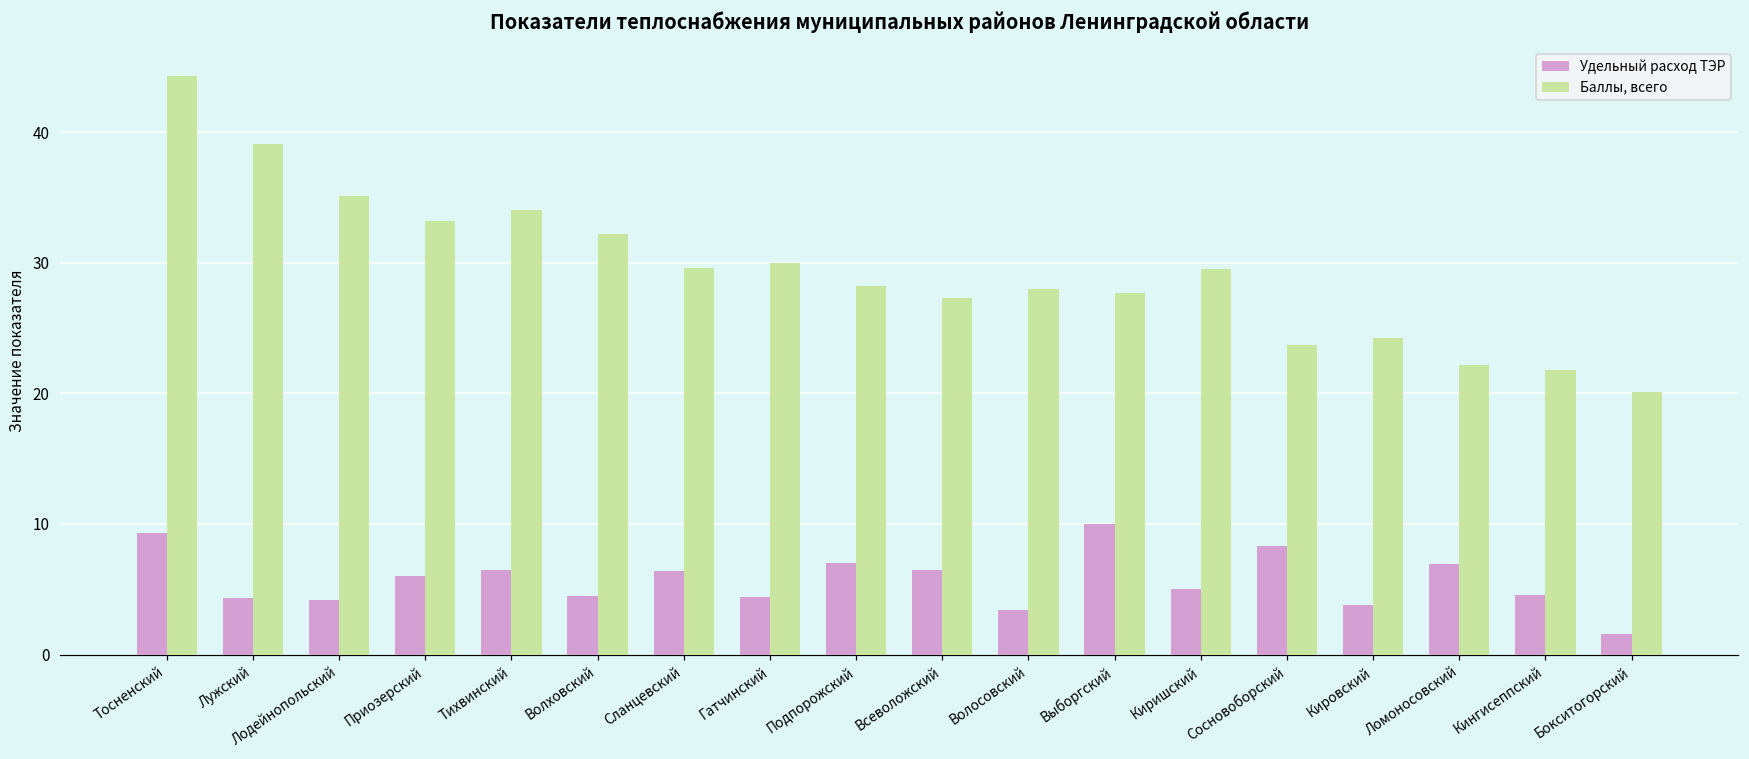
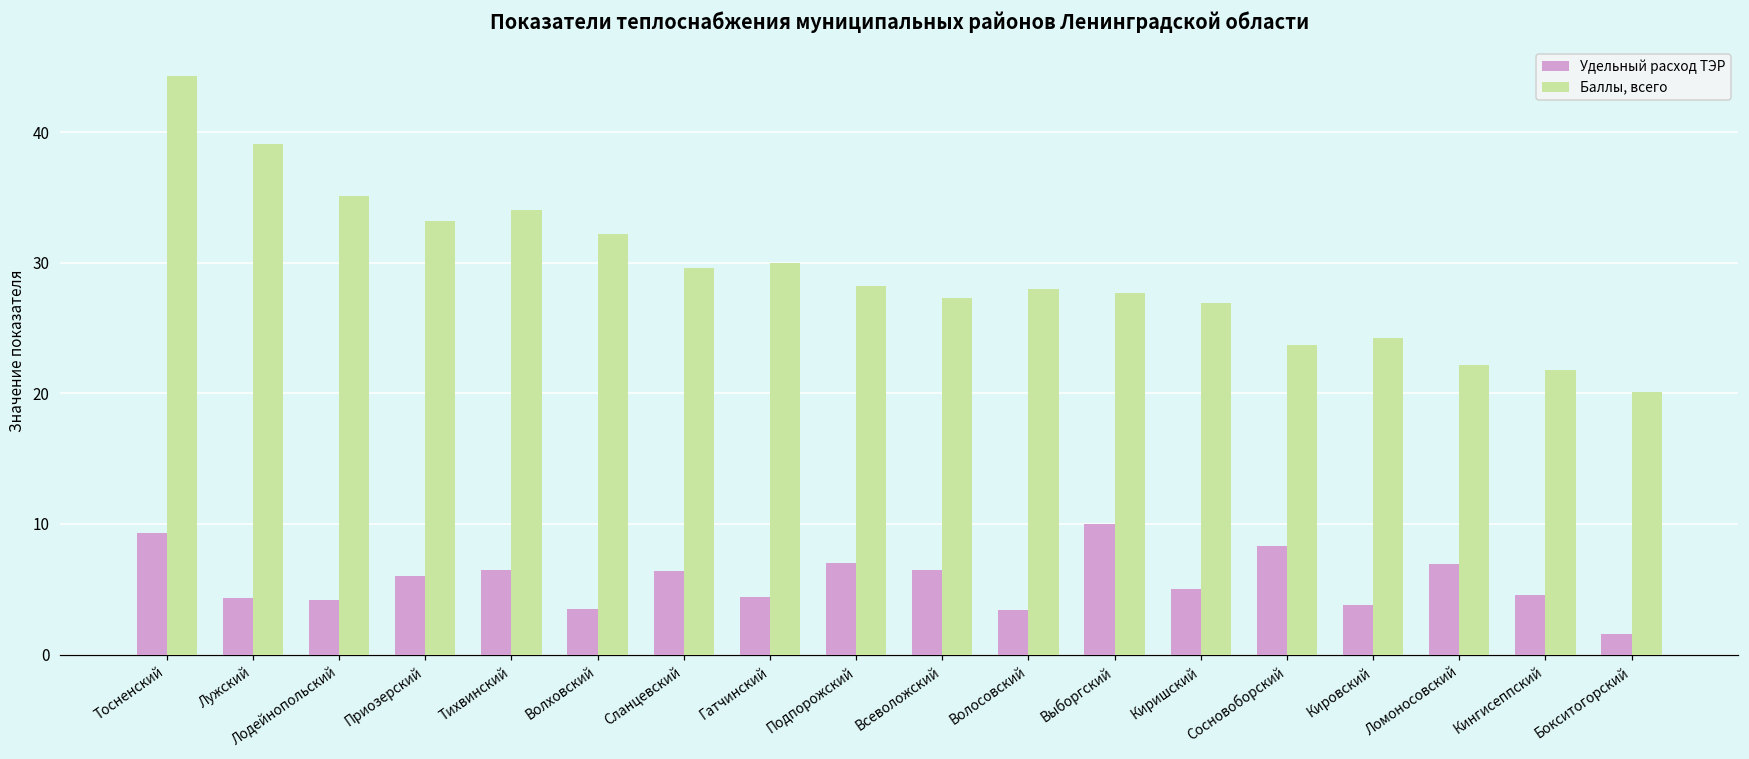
  {
    "Удельный расход ТЭР": {
      "Тосненский": 9.3,
      "Лужский": 4.3,
      "Лодейнопольский": 4.2,
      "Приозерский": 6.0,
      "Тихвинский": 6.5,
-     "Волховский": 4.5,
+     "Волховский": 3.5,
      "Сланцевский": 6.4,
      "Гатчинский": 4.4,
      "Подпорожский": 7.0,
      "Всеволожский": 6.5,
      "Волосовский": 3.4,
      "Выборгский": 10.0,
      "Киришский": 5.0,
      "Сосновоборский": 8.3,
      "Кировский": 3.8,
      "Ломоносовский": 6.9,
      "Кингисеппский": 4.6,
      "Бокситогорский": 1.6
    },
    "Баллы, всего": {
      "Тосненский": 44.3,
      "Лужский": 39.1,
      "Лодейнопольский": 35.1,
      "Приозерский": 33.2,
      "Тихвинский": 34.0,
      "Волховский": 32.2,
      "Сланцевский": 29.6,
      "Гатчинский": 30.0,
      "Подпорожский": 28.2,
      "Всеволожский": 27.3,
      "Волосовский": 28.0,
      "Выборгский": 27.7,
-     "Киришский": 29.5,
+     "Киришский": 26.9,
      "Сосновоборский": 23.7,
      "Кировский": 24.2,
      "Ломоносовский": 22.2,
      "Кингисеппский": 21.8,
      "Бокситогорский": 20.1
    }
  }
